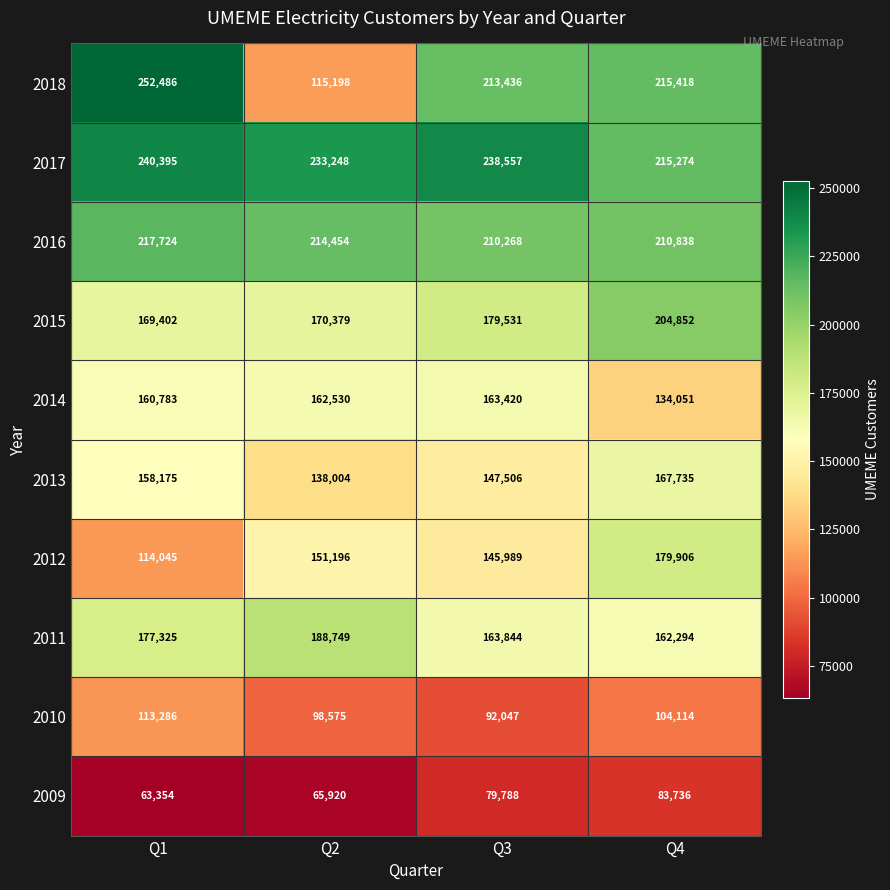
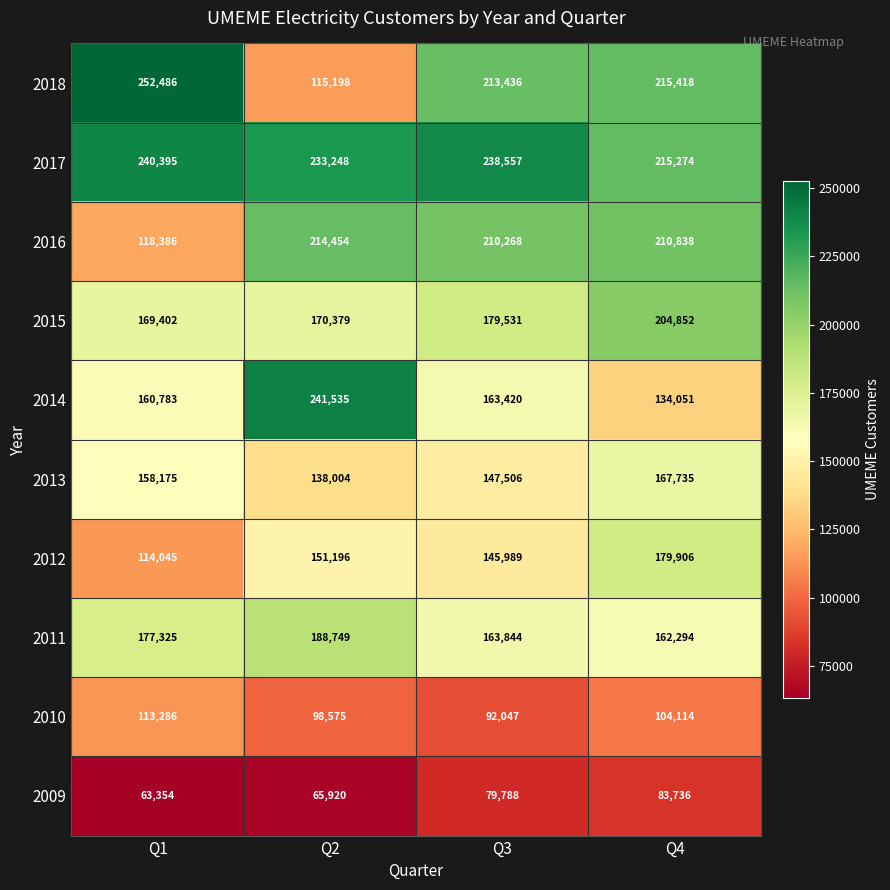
  {
    "2018": {
      "Q1": "252,486",
      "Q2": "115,198",
      "Q3": "213,436",
      "Q4": "215,418"
    },
    "2017": {
      "Q1": "240,395",
      "Q2": "233,248",
      "Q3": "238,557",
      "Q4": "215,274"
    },
    "2016": {
-     "Q1": "217,724",
+     "Q1": "118,386",
      "Q2": "214,454",
      "Q3": "210,268",
      "Q4": "210,838"
    },
    "2015": {
      "Q1": "169,402",
      "Q2": "170,379",
      "Q3": "179,531",
      "Q4": "204,852"
    },
    "2014": {
      "Q1": "160,783",
-     "Q2": "162,530",
+     "Q2": "241,535",
      "Q3": "163,420",
      "Q4": "134,051"
    },
    "2013": {
      "Q1": "158,175",
      "Q2": "138,004",
      "Q3": "147,506",
      "Q4": "167,735"
    },
    "2012": {
      "Q1": "114,045",
      "Q2": "151,196",
      "Q3": "145,989",
      "Q4": "179,906"
    },
    "2011": {
      "Q1": "177,325",
      "Q2": "188,749",
      "Q3": "163,844",
      "Q4": "162,294"
    },
    "2010": {
      "Q1": "113,286",
      "Q2": "98,575",
      "Q3": "92,047",
      "Q4": "104,114"
    },
    "2009": {
      "Q1": "63,354",
      "Q2": "65,920",
      "Q3": "79,788",
      "Q4": "83,736"
    }
  }
